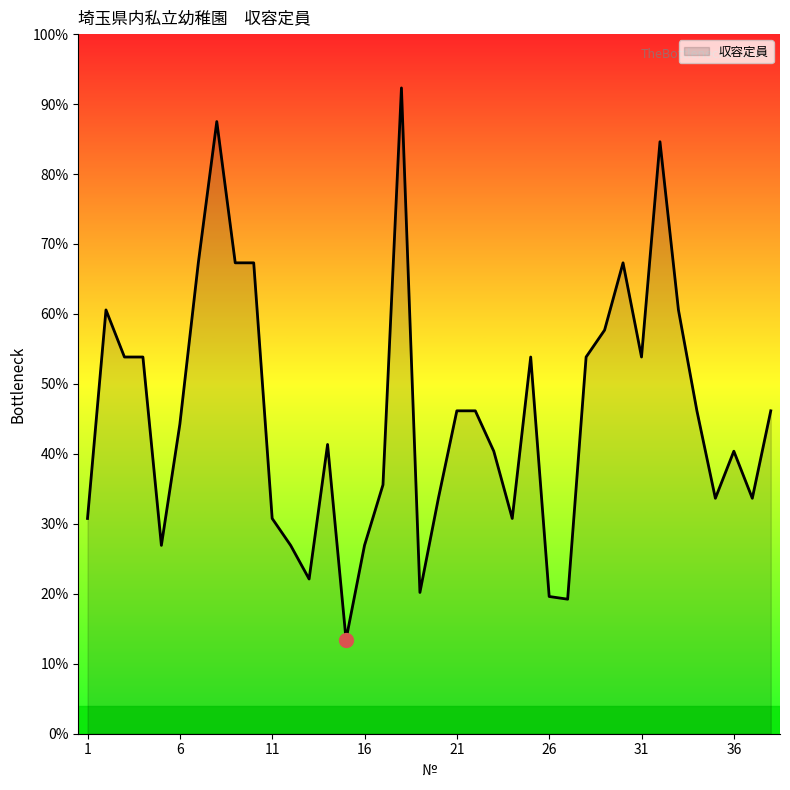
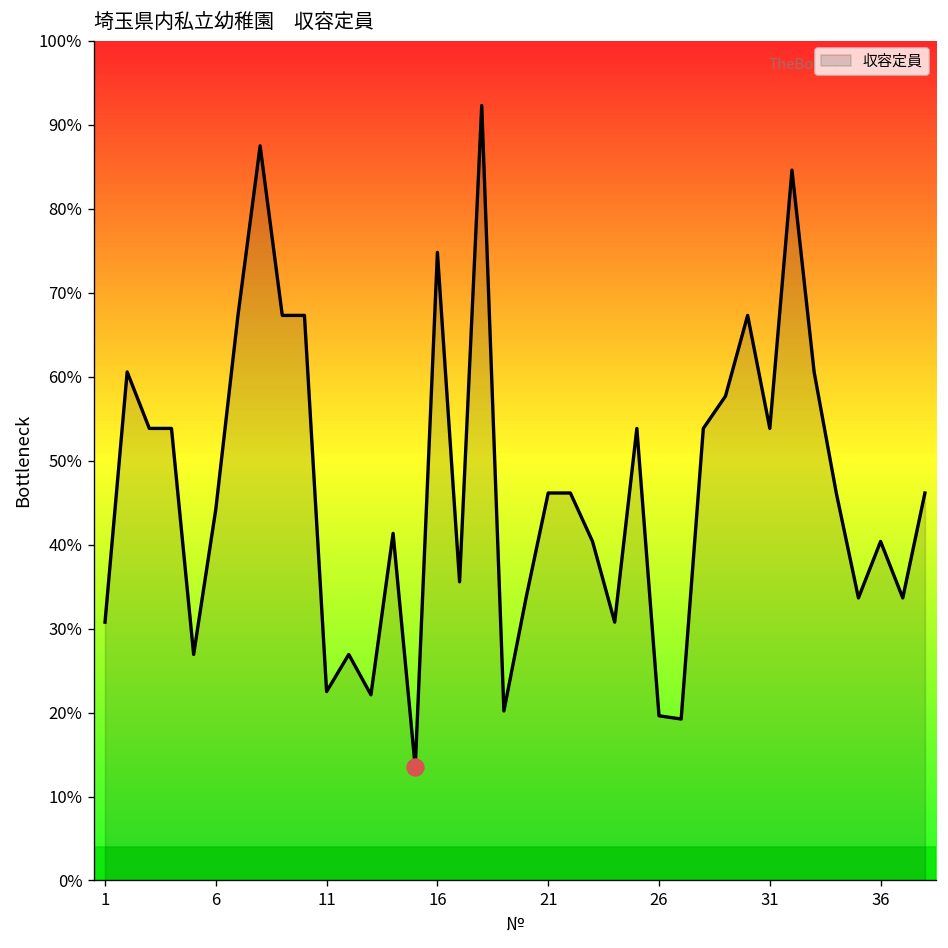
  {
    "収容定員": {
      "1": "31%",
      "6": "44%",
-     "11": "31%",
-     "16": "27%",
+     "11": "23%",
+     "16": "75%",
      "21": "46%",
      "26": "20%",
      "31": "54%",
      "36": "40%"
    }
  }
